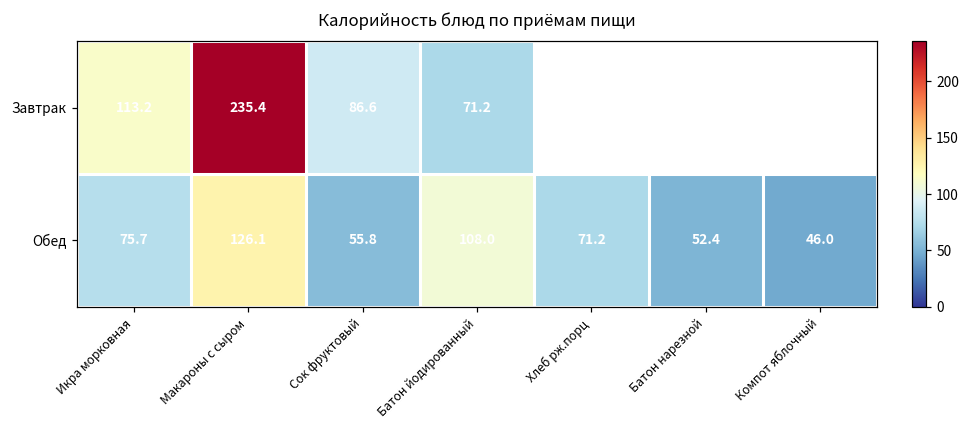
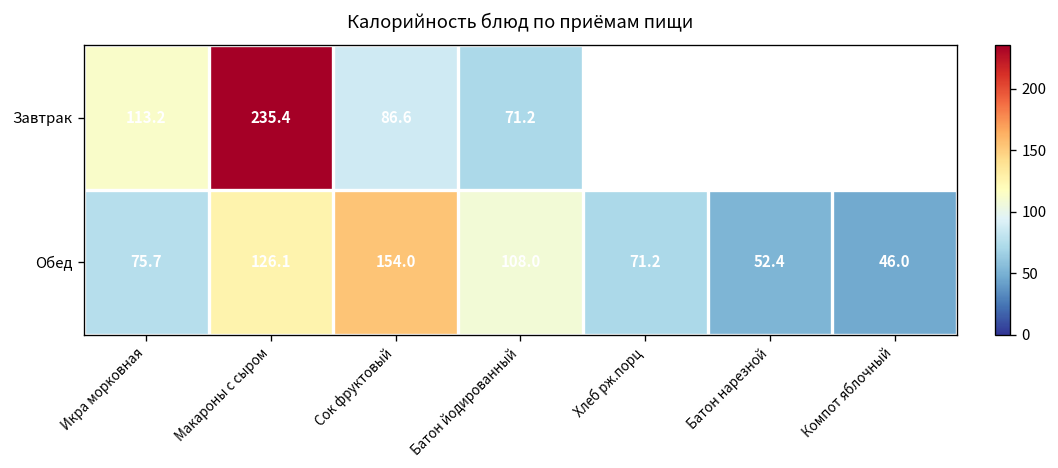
  {
    "Завтрак": {
      "Икра морковная": 113.2,
      "Макароны с сыром": 235.4,
      "Сок фруктовый": 86.6,
      "Батон йодированный": 71.2
    },
    "Обед": {
      "Икра морковная": 75.7,
      "Макароны с сыром": 126.1,
-     "Сок фруктовый": 55.8,
+     "Сок фруктовый": 154.0,
      "Хлеб рж.порц": 71.2,
      "Батон нарезной": 52.4,
      "Компот яблочный": 46.0
    }
  }
